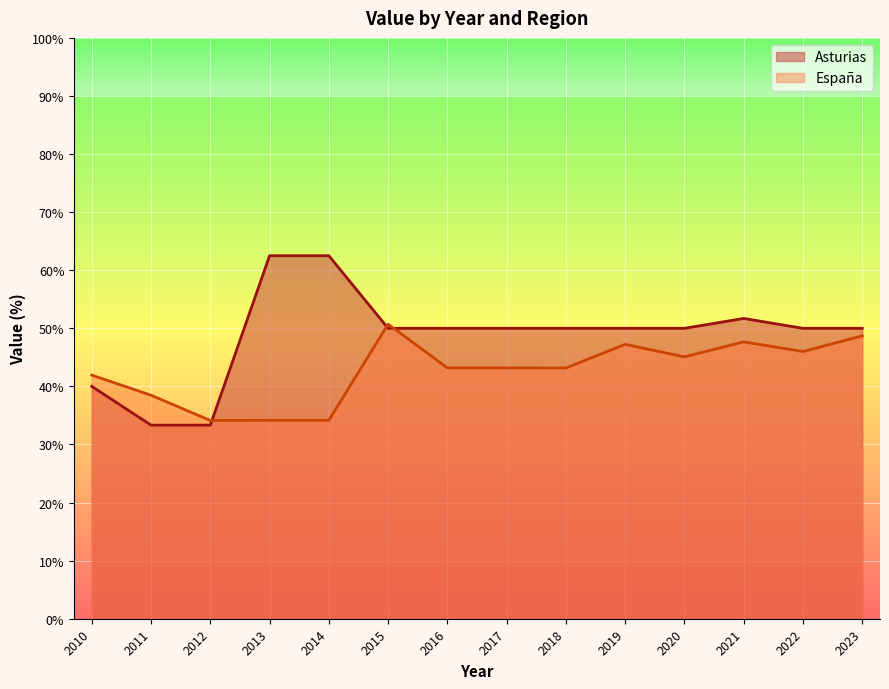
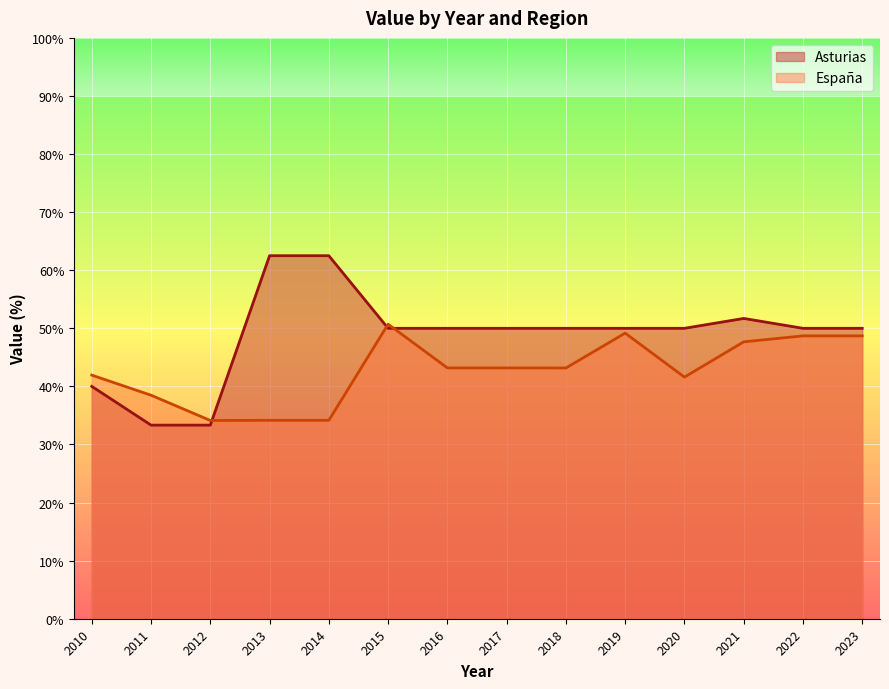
  {
    "Asturias": {
      "2010": "40%",
      "2011": "33%",
      "2012": "33%",
      "2013": "63%",
      "2014": "63%",
      "2015": "50%",
      "2016": "50%",
      "2017": "50%",
      "2018": "50%",
      "2019": "50%",
      "2020": "50%",
      "2021": "52%",
      "2022": "50%",
      "2023": "50%"
    },
    "España": {
      "2010": "42%",
      "2011": "38%",
      "2012": "34%",
      "2013": "34%",
      "2014": "34%",
      "2015": "51%",
      "2016": "43%",
      "2017": "43%",
      "2018": "43%",
-     "2019": "47%",
-     "2020": "45%",
+     "2019": "49%",
+     "2020": "42%",
      "2021": "48%",
-     "2022": "46%",
+     "2022": "49%",
      "2023": "49%"
    }
  }
